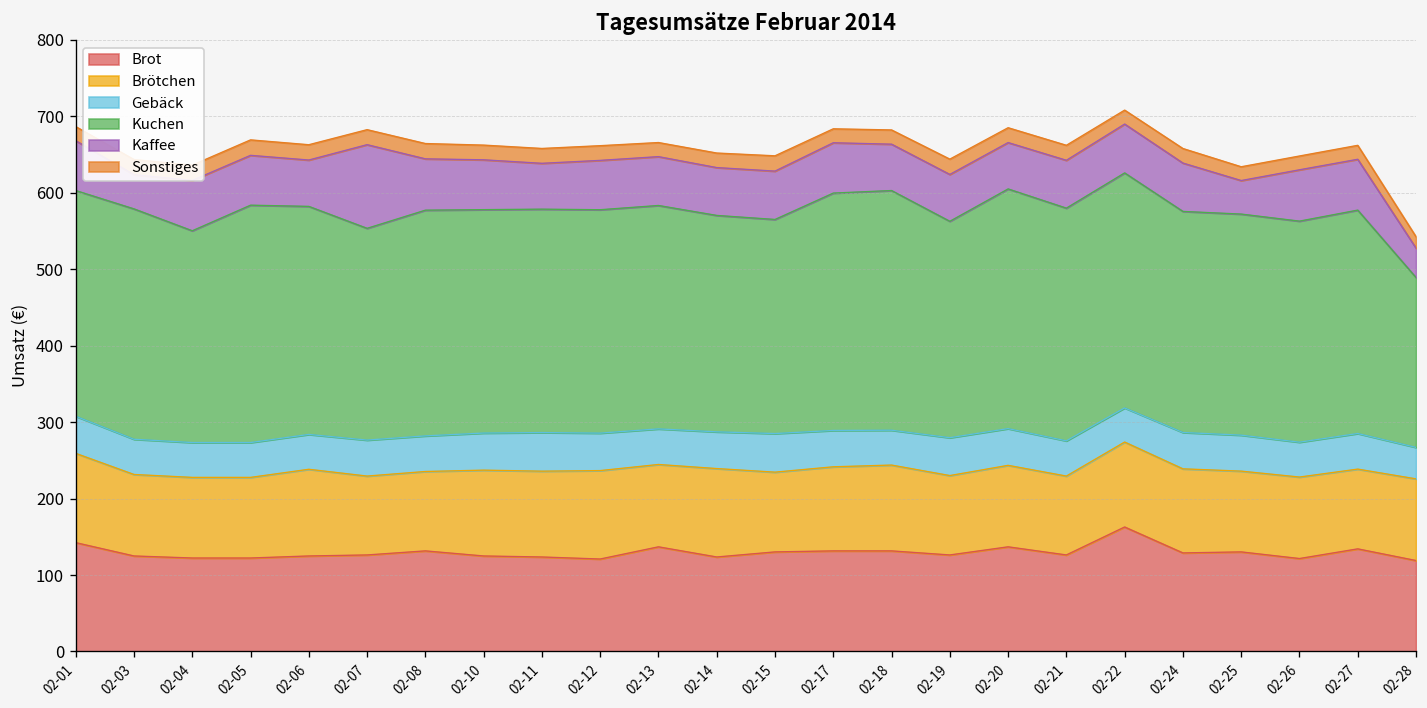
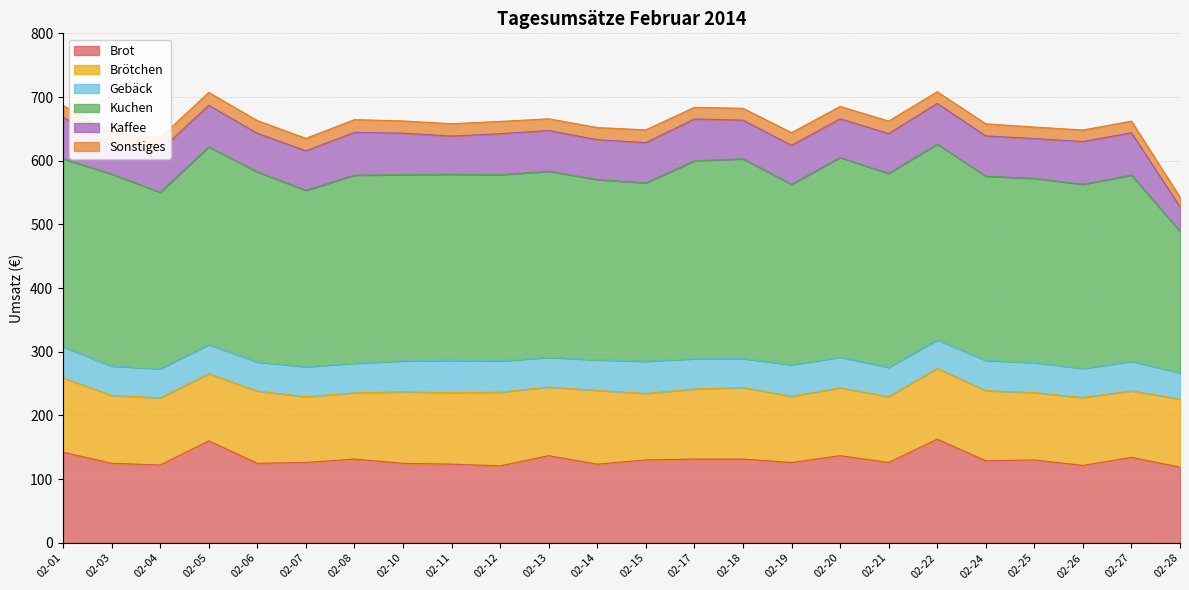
  {
    "Brot": {
      "02-01": 140,
      "02-03": 120,
      "02-04": 120,
-     "02-05": 120,
+     "02-05": 160,
      "02-06": 120,
      "02-07": 130,
      "02-08": 130,
      "02-10": 120,
      "02-11": 120,
      "02-12": 120,
      "02-13": 140,
      "02-14": 120,
      "02-15": 130,
      "02-17": 130,
      "02-18": 130,
      "02-19": 130,
      "02-20": 140,
      "02-21": 130,
      "02-22": 160,
      "02-24": 130,
      "02-25": 130,
      "02-26": 120,
      "02-27": 130,
      "02-28": 120
    },
    "Gebäck": {
      "02-01": 50,
      "02-03": 50,
      "02-04": 50,
      "02-05": 50,
      "02-06": 50,
      "02-07": 50,
      "02-08": 50,
      "02-10": 50,
      "02-11": 50,
      "02-12": 50,
      "02-13": 50,
      "02-14": 50,
      "02-15": 50,
      "02-17": 50,
      "02-18": 50,
      "02-19": 50,
      "02-20": 50,
      "02-21": 50,
      "02-22": 40,
      "02-24": 50,
      "02-25": 50,
      "02-26": 50,
      "02-27": 50,
      "02-28": 40
    },
    "Kuchen": {
      "02-01": 300,
      "02-03": 300,
      "02-04": 280,
      "02-05": 310,
      "02-06": 300,
      "02-07": 280,
      "02-08": 300,
      "02-10": 290,
      "02-11": 290,
      "02-12": 290,
      "02-13": 290,
      "02-14": 280,
      "02-15": 280,
      "02-17": 310,
      "02-18": 310,
      "02-19": 280,
      "02-20": 310,
      "02-21": 300,
      "02-22": 310,
      "02-24": 290,
      "02-25": 290,
      "02-26": 290,
      "02-27": 290,
      "02-28": 220
    },
    "Kaffee": {
      "02-01": 70,
      "02-05": 70,
      "02-06": 60,
-     "02-07": 110,
+     "02-07": 60,
      "02-08": 70,
      "02-10": 70,
      "02-11": 60,
      "02-12": 60,
      "02-13": 60,
      "02-14": 60,
      "02-15": 60,
      "02-17": 70,
      "02-18": 60,
      "02-19": 60,
      "02-20": 60,
      "02-21": 60,
      "02-22": 60,
      "02-24": 60,
-     "02-25": 40,
+     "02-25": 60,
      "02-26": 70,
      "02-27": 70,
      "02-28": 40
    }
  }
